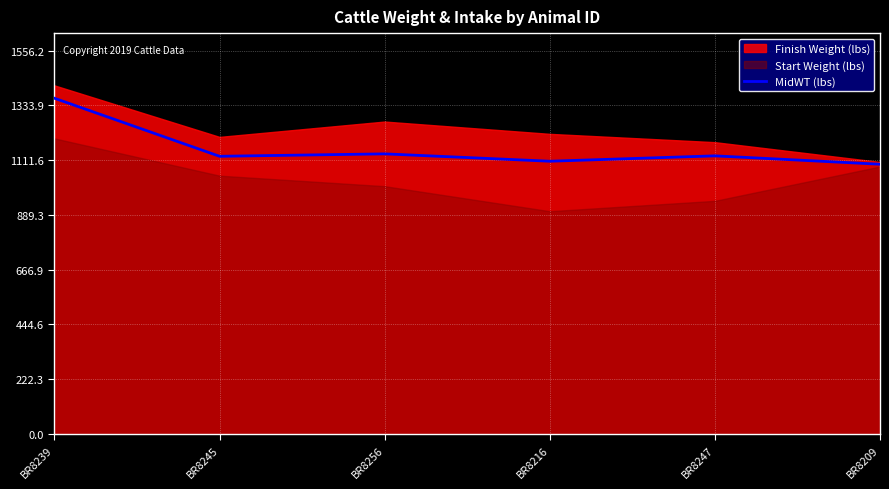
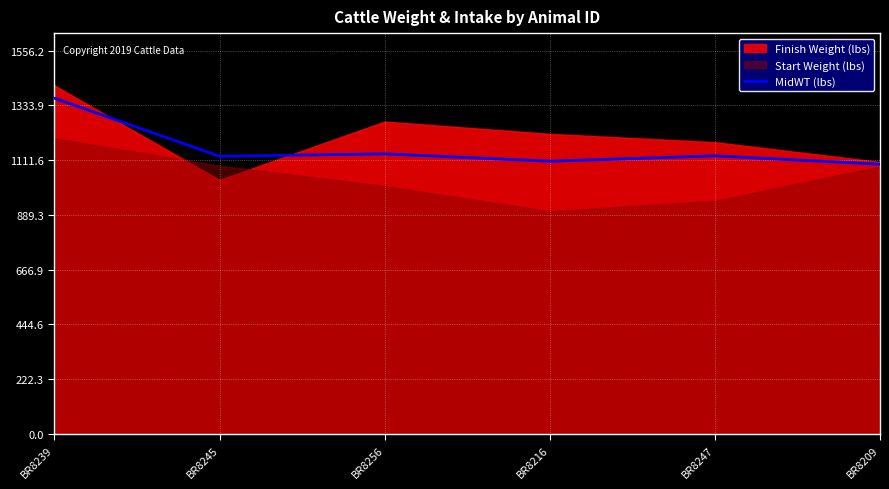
  {
    "MidWT (lbs)": {
      "BR8239": 1360,
      "BR8245": 1130,
      "BR8256": 1140,
      "BR8216": 1110,
      "BR8247": 1130
    },
    "Finish Weight (lbs)": {
      "BR8239": 1410,
-     "BR8245": 1210,
+     "BR8245": 1030,
      "BR8256": 1270,
      "BR8216": 1220,
      "BR8247": 1180
    },
    "Start Weight (lbs)": {
      "BR8239": 1200,
-     "BR8245": 1050,
+     "BR8245": 1090,
      "BR8256": 1010,
      "BR8216": 900,
      "BR8247": 950
    }
  }
